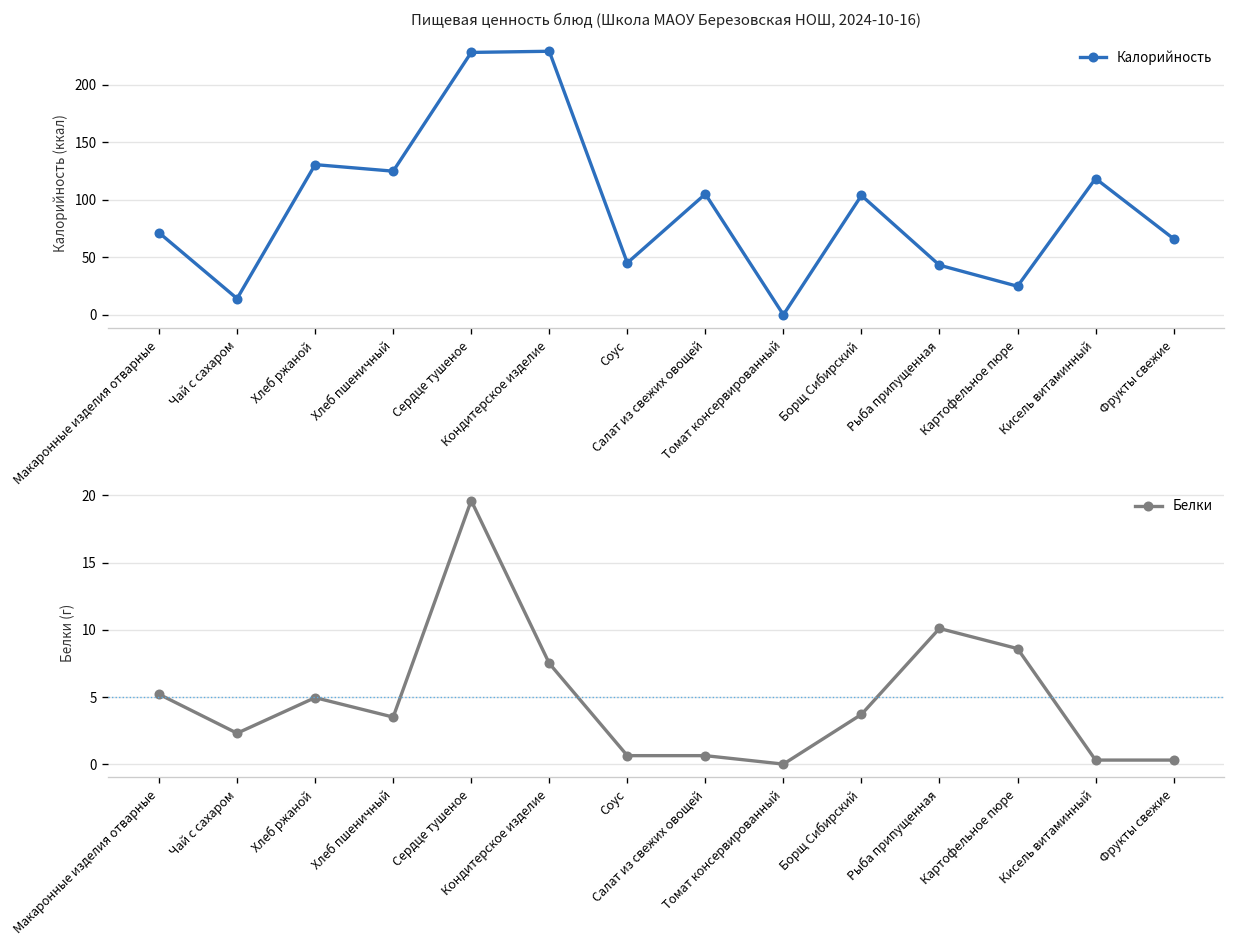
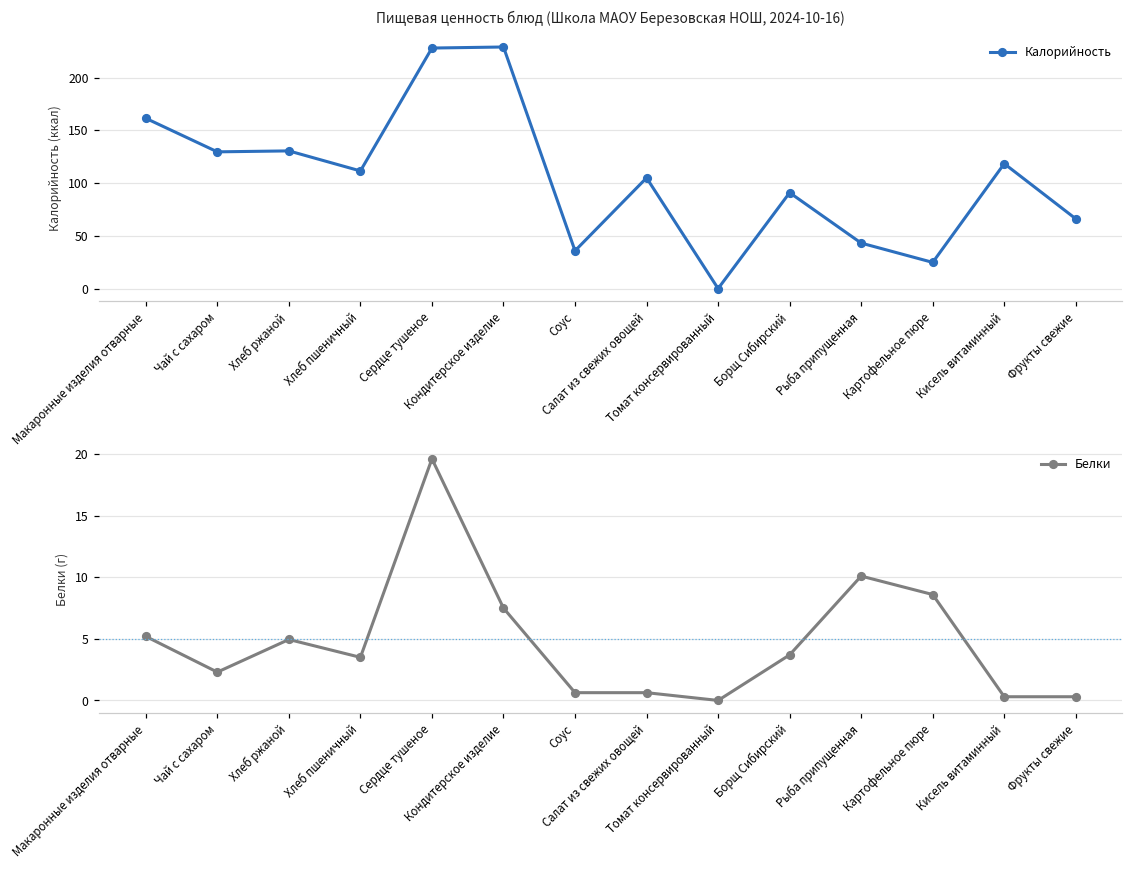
  {
    "Пищевая ценность блюд (Школа МАОУ Березовская НОШ, 2024-10-16)": {
-     "Макаронные изделия отварные": 70,
-     "Чай с сахаром": 10,
+     "Макаронные изделия отварные": 160,
+     "Чай с сахаром": 130,
      "Хлеб ржаной": 130,
-     "Хлеб пшеничный": 120,
+     "Хлеб пшеничный": 110,
      "Сердце тушеное": 230,
      "Кондитерское изделие": 230,
-     "Соус": 50,
+     "Соус": 40,
      "Салат из свежих овощей": 100,
      "Томат консервированный": 0,
-     "Борщ Сибирский": 100,
+     "Борщ Сибирский": 90,
      "Рыба припущенная": 40,
      "Картофельное пюре": 20,
      "Кисель витаминный": 120,
      "Фрукты свежие": 70
    }
  }
